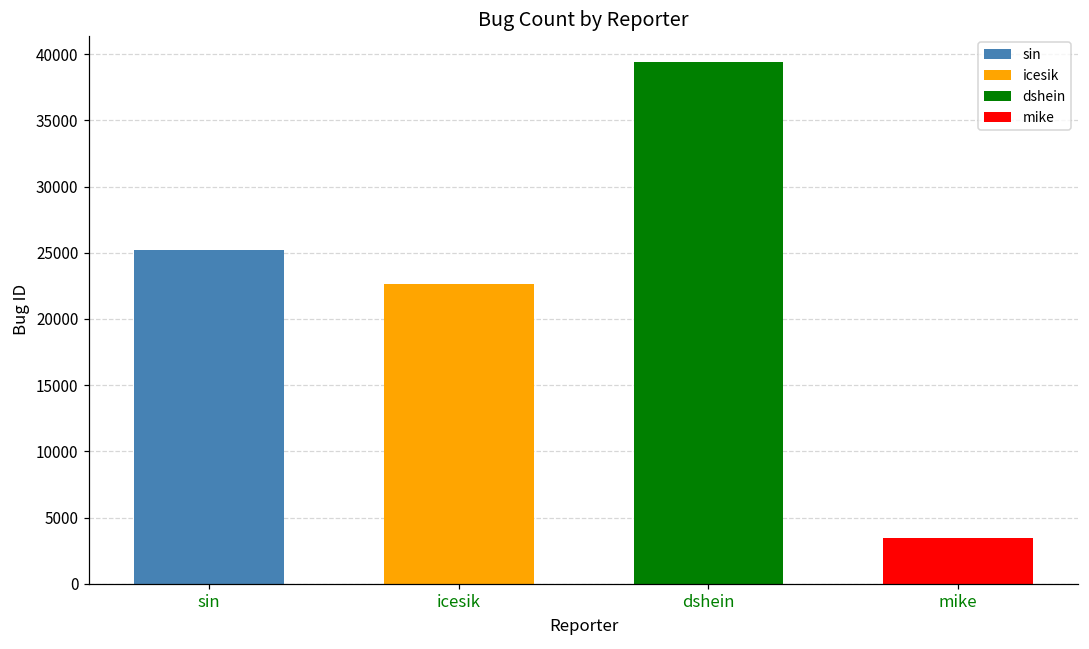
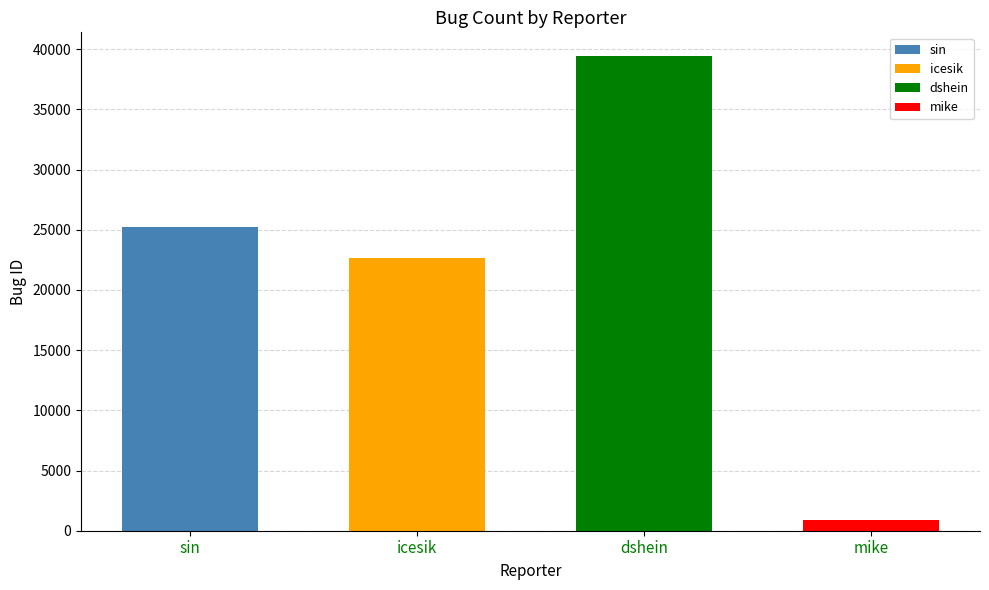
  {
    "sin": 25200,
    "icesik": 22600,
    "dshein": 39400,
-   "mike": 3400
+   "mike": 900
  }
